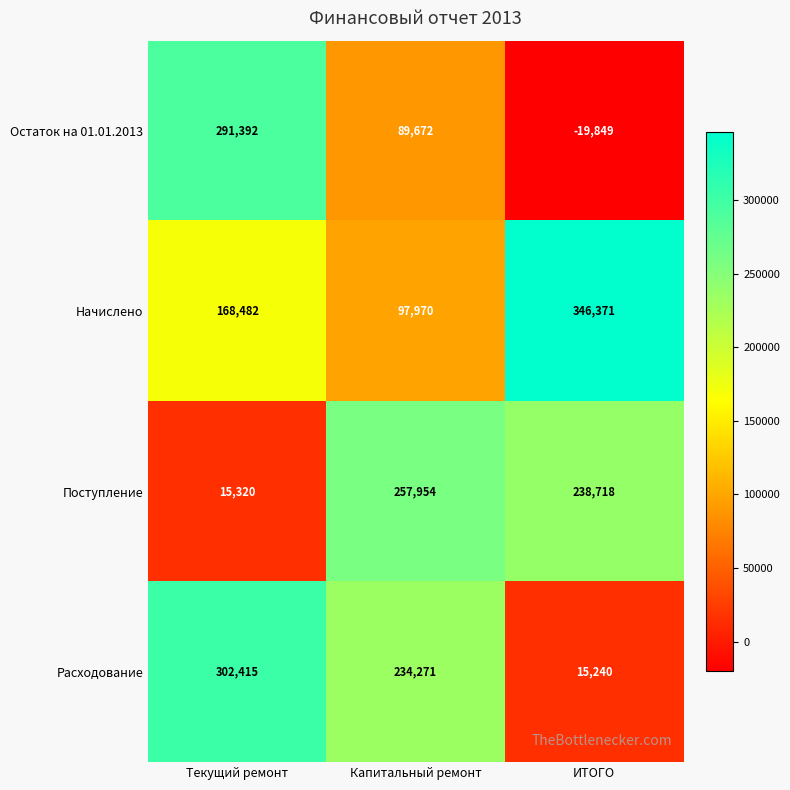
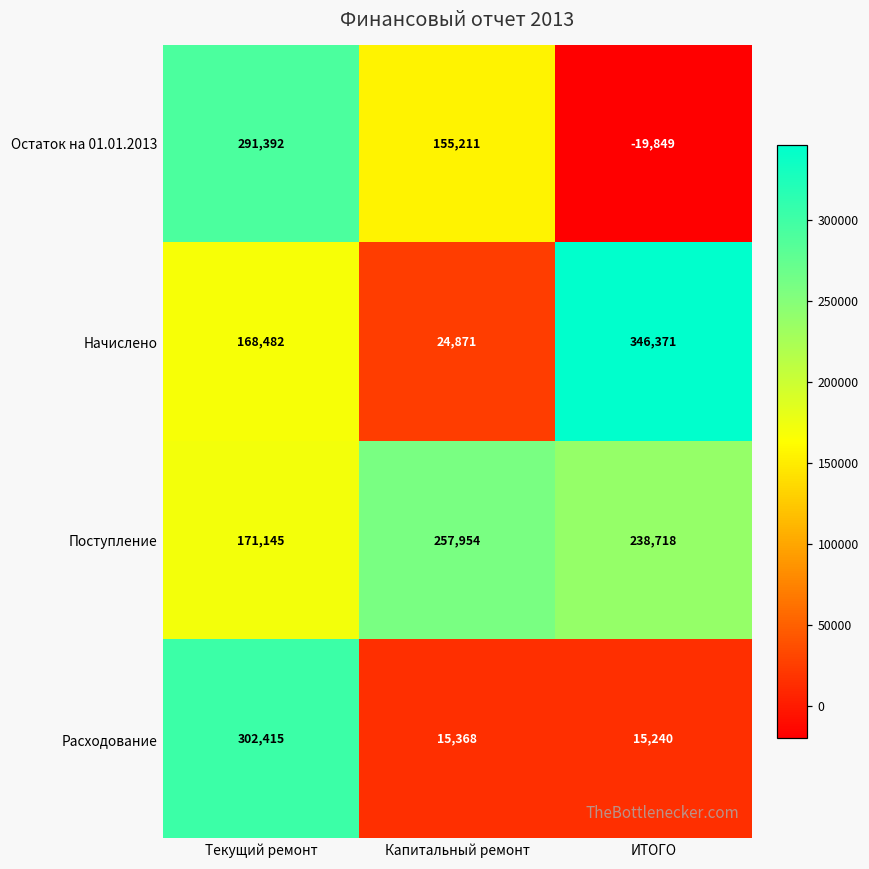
  {
    "Остаток на 01.01.2013": {
      "Текущий ремонт": "291,392",
-     "Капитальный ремонт": "89,672",
+     "Капитальный ремонт": "155,211",
      "ИТОГО": "-19,849"
    },
    "Начислено": {
      "Текущий ремонт": "168,482",
-     "Капитальный ремонт": "97,970",
+     "Капитальный ремонт": "24,871",
      "ИТОГО": "346,371"
    },
    "Поступление": {
-     "Текущий ремонт": "15,320",
+     "Текущий ремонт": "171,145",
      "Капитальный ремонт": "257,954",
      "ИТОГО": "238,718"
    },
    "Расходование": {
      "Текущий ремонт": "302,415",
-     "Капитальный ремонт": "234,271"
+     "Капитальный ремонт": "15,368"
    }
  }
